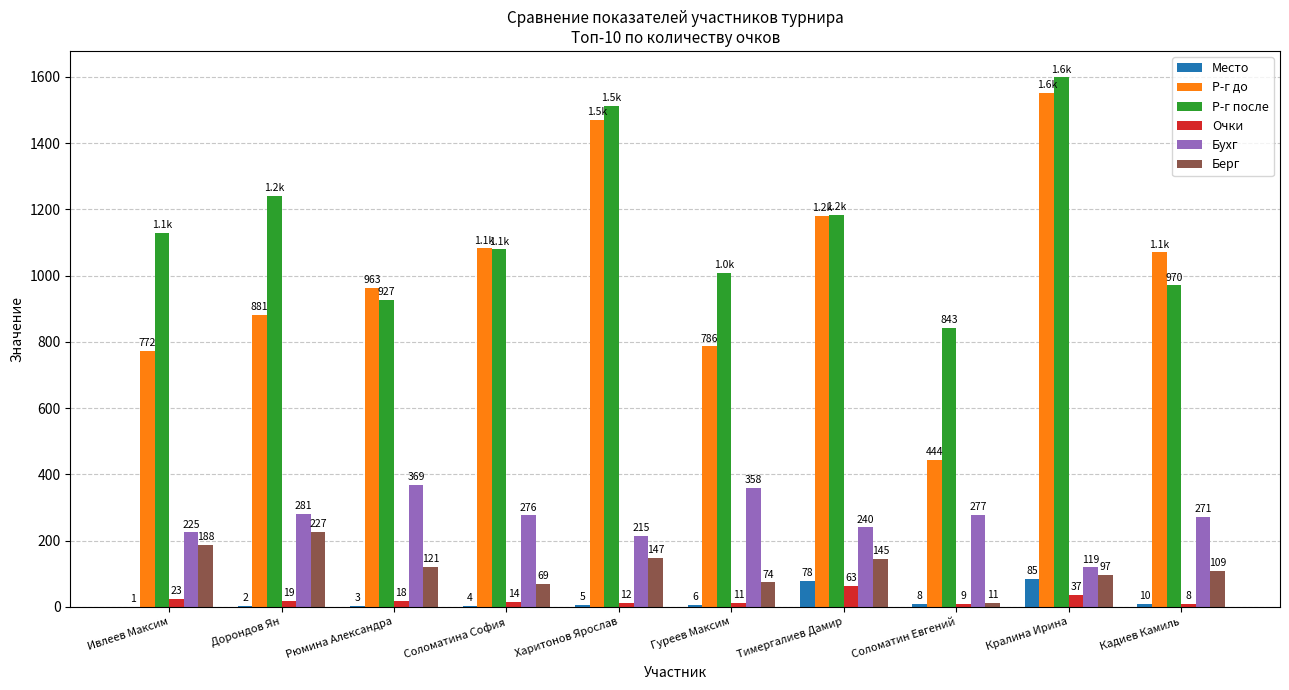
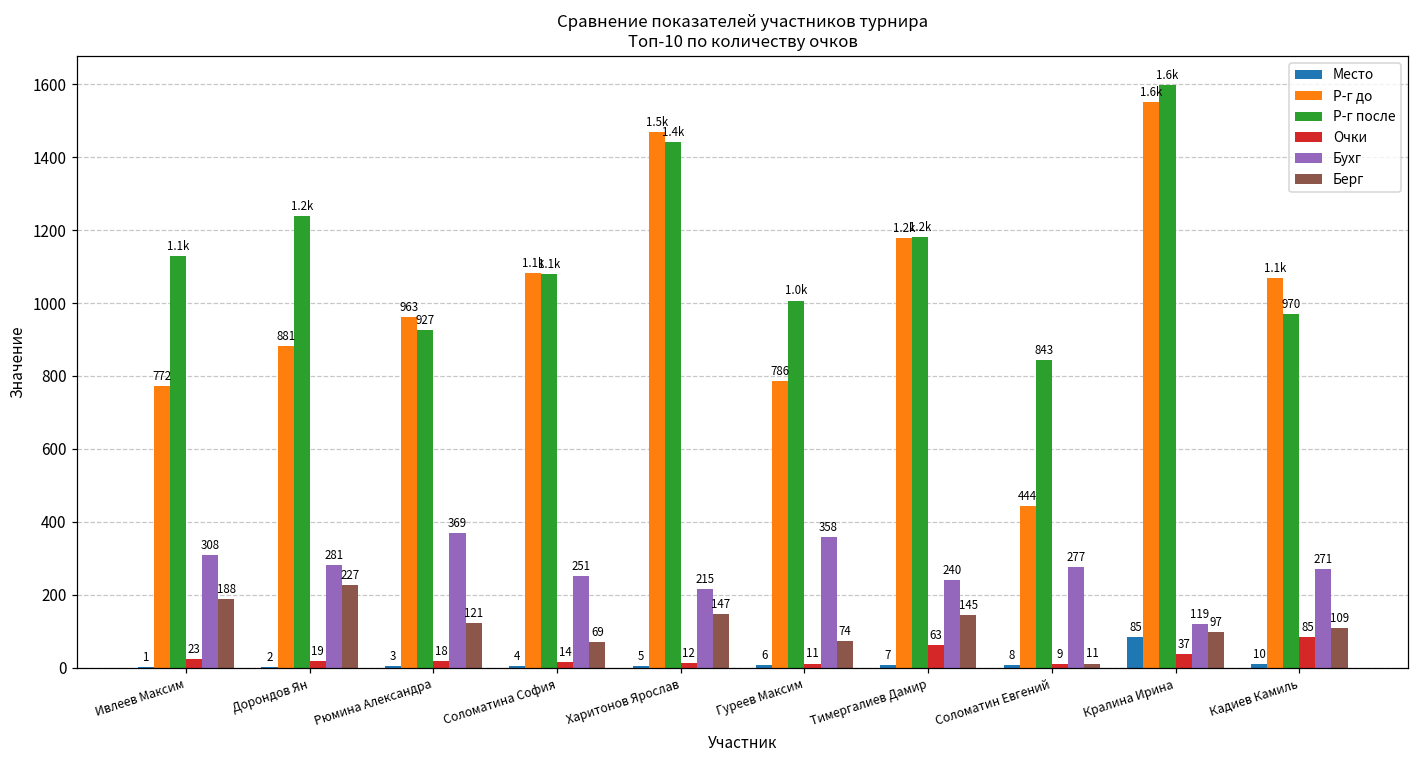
  {
    "Место": {
      "Ивлеев Максим": "1",
      "Дорондов Ян": "2",
      "Рюмина Александра": "3",
      "Соломатина София": "4",
      "Харитонов Ярослав": "5",
      "Гуреев Максим": "6",
-     "Тимергалиев Дамир": "78",
+     "Тимергалиев Дамир": "7",
      "Соломатин Евгений": "8",
      "Кралина Ирина": "85",
      "Кадиев Камиль": "10"
    },
    "Р-г до": {
      "Ивлеев Максим": "772",
      "Дорондов Ян": "881",
      "Рюмина Александра": "963",
      "Харитонов Ярослав": "1.5k",
      "Гуреев Максим": "786",
      "Соломатин Евгений": "444",
      "Кралина Ирина": "1.6k",
      "Кадиев Камиль": "1.1k"
    },
    "Р-г после": {
      "Ивлеев Максим": "1.1k",
      "Дорондов Ян": "1.2k",
      "Рюмина Александра": "927",
-     "Харитонов Ярослав": "1.5k",
+     "Харитонов Ярослав": "1.4k",
      "Гуреев Максим": "1.0k",
      "Соломатин Евгений": "843",
      "Кралина Ирина": "1.6k",
      "Кадиев Камиль": "970"
    },
    "Очки": {
      "Ивлеев Максим": "23",
      "Дорондов Ян": "19",
      "Рюмина Александра": "18",
      "Соломатина София": "14",
      "Харитонов Ярослав": "12",
      "Гуреев Максим": "11",
      "Тимергалиев Дамир": "63",
      "Соломатин Евгений": "9",
      "Кралина Ирина": "37",
-     "Кадиев Камиль": "8"
+     "Кадиев Камиль": "85"
    },
    "Бухг": {
-     "Ивлеев Максим": "225",
+     "Ивлеев Максим": "308",
      "Дорондов Ян": "281",
      "Рюмина Александра": "369",
-     "Соломатина София": "276",
+     "Соломатина София": "251",
      "Харитонов Ярослав": "215",
      "Гуреев Максим": "358",
      "Тимергалиев Дамир": "240",
      "Соломатин Евгений": "277",
      "Кралина Ирина": "119",
      "Кадиев Камиль": "271"
    },
    "Берг": {
      "Ивлеев Максим": "188",
      "Дорондов Ян": "227",
      "Рюмина Александра": "121",
      "Соломатина София": "69",
      "Харитонов Ярослав": "147",
      "Гуреев Максим": "74",
      "Тимергалиев Дамир": "145",
      "Соломатин Евгений": "11",
      "Кралина Ирина": "97",
      "Кадиев Камиль": "109"
    }
  }
